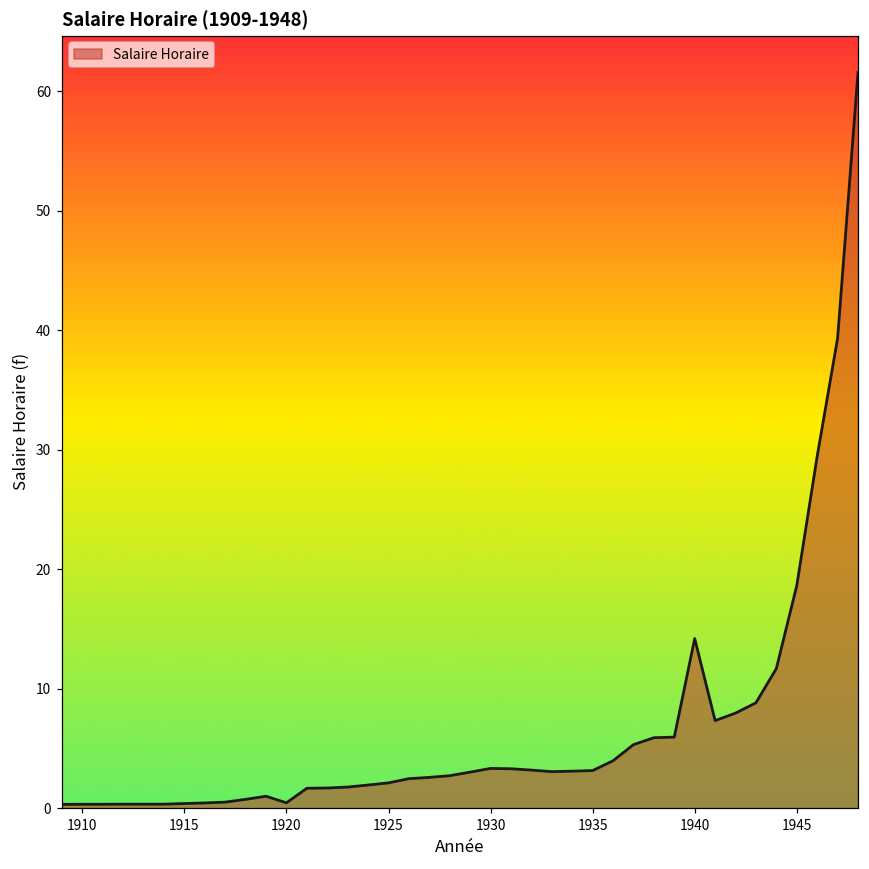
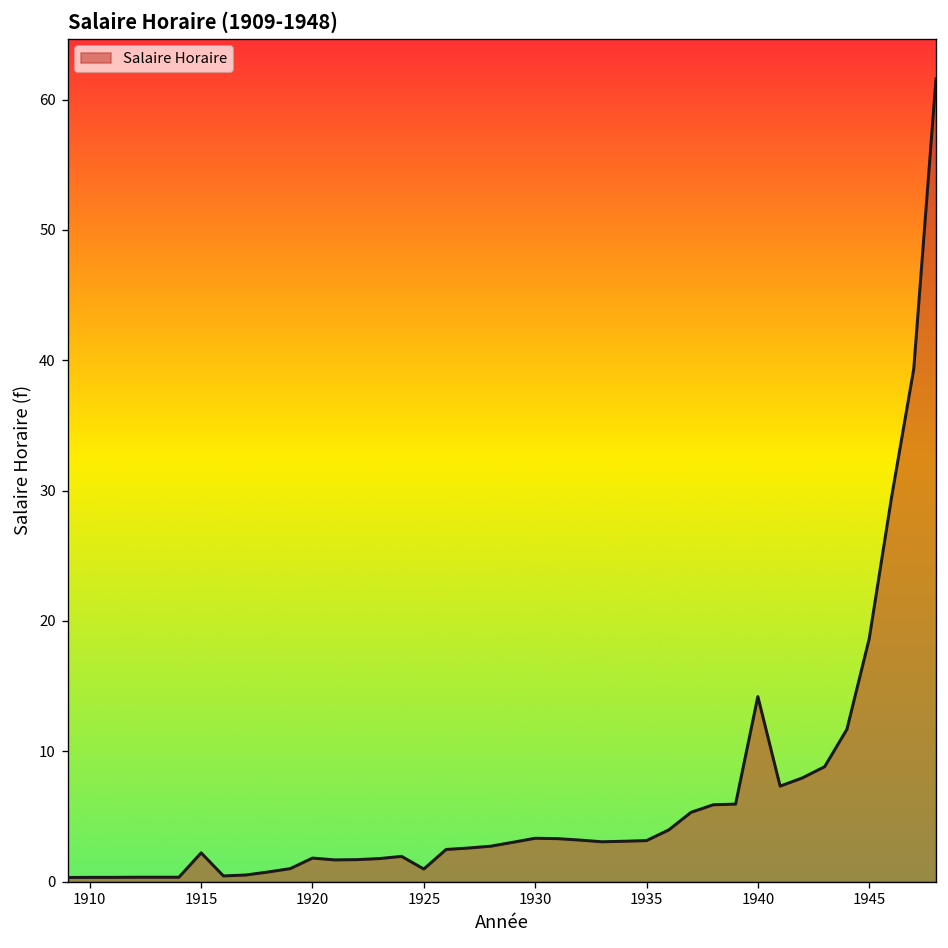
  {
    "1910": 0.3,
-   "1915": 0.4,
-   "1920": 0.5,
-   "1925": 2.1,
+   "1915": 2.2,
+   "1920": 1.8,
+   "1925": 1.0,
    "1930": 3.3,
    "1935": 3.2,
    "1940": 14.2,
    "1945": 18.6
  }
